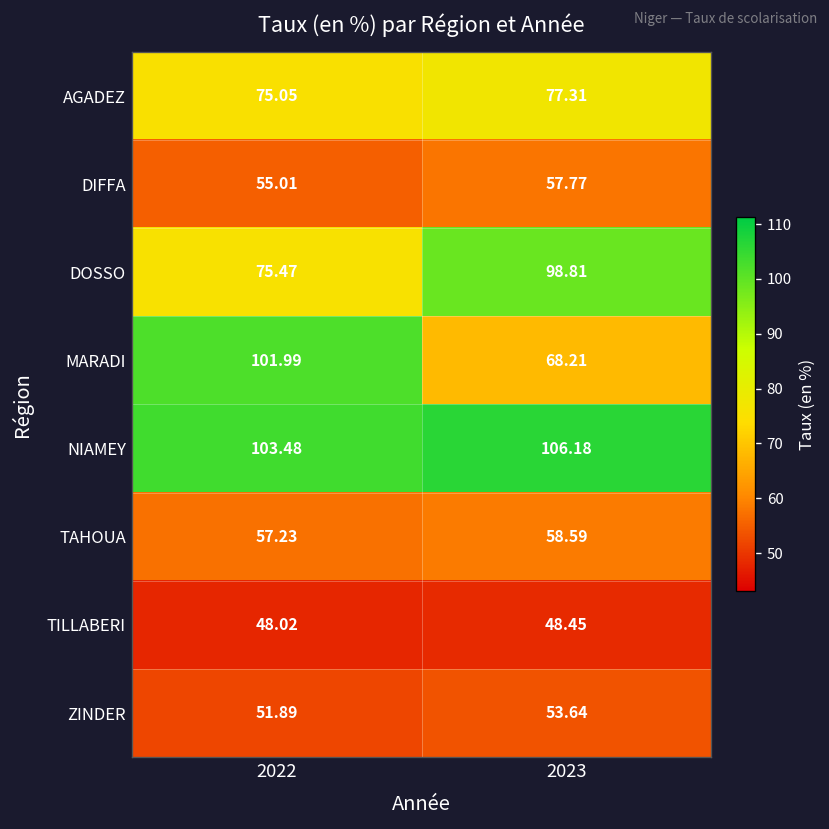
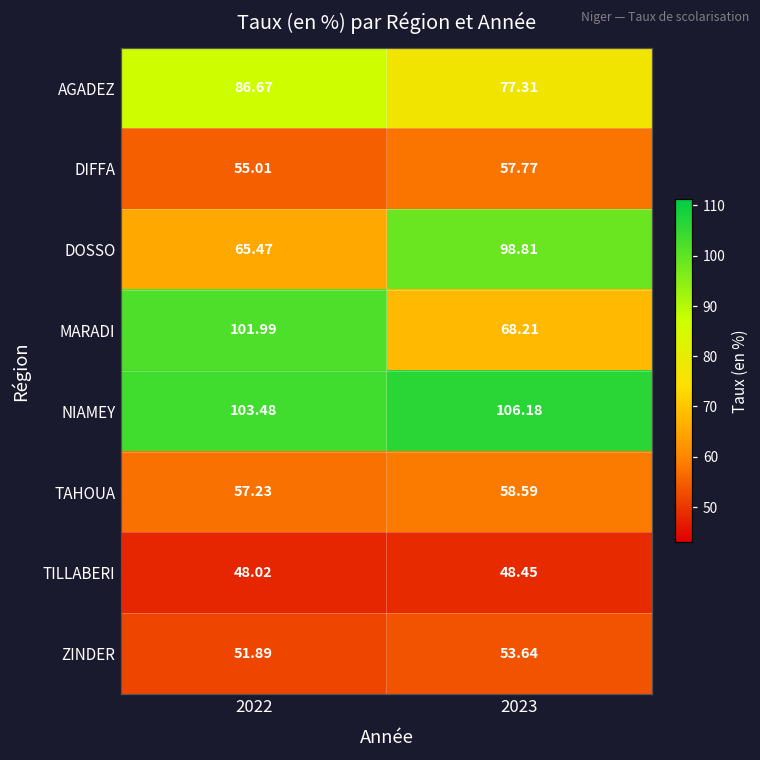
  {
    "AGADEZ": {
-     "2022": 75.05,
+     "2022": 86.67,
      "2023": 77.31
    },
    "DIFFA": {
      "2022": 55.01,
      "2023": 57.77
    },
    "DOSSO": {
-     "2022": 75.47,
+     "2022": 65.47,
      "2023": 98.81
    },
    "MARADI": {
      "2022": 101.99,
      "2023": 68.21
    },
    "NIAMEY": {
      "2022": 103.48,
      "2023": 106.18
    },
    "TAHOUA": {
      "2022": 57.23,
      "2023": 58.59
    },
    "TILLABERI": {
      "2022": 48.02,
      "2023": 48.45
    },
    "ZINDER": {
      "2022": 51.89,
      "2023": 53.64
    }
  }
